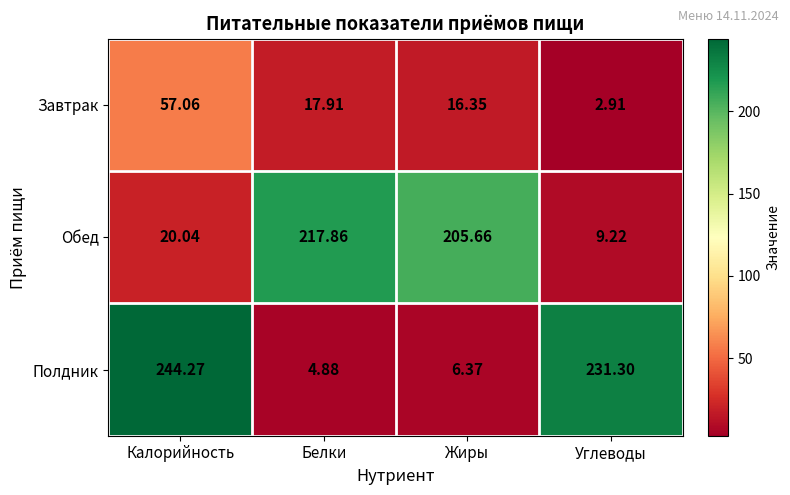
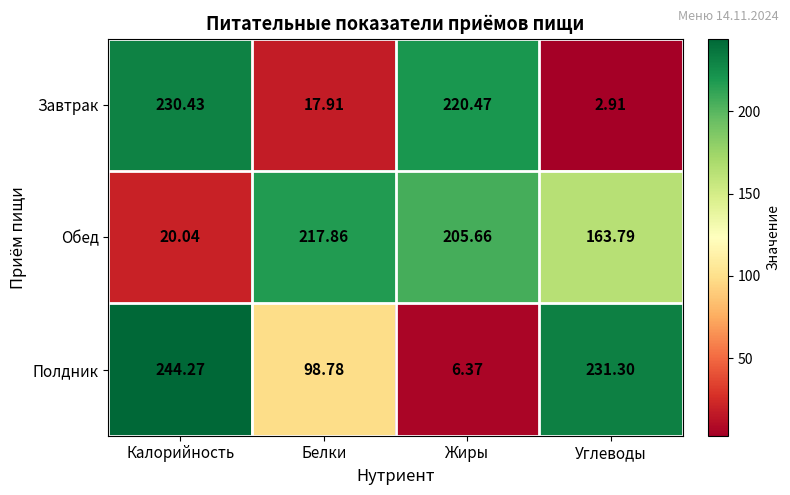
  {
    "Завтрак": {
-     "Калорийность": 57.06,
+     "Калорийность": 230.43,
      "Белки": 17.91,
-     "Жиры": 16.35,
+     "Жиры": 220.47,
      "Углеводы": 2.91
    },
    "Обед": {
      "Калорийность": 20.04,
      "Белки": 217.86,
      "Жиры": 205.66,
-     "Углеводы": 9.22
+     "Углеводы": 163.79
    },
    "Полдник": {
      "Калорийность": 244.27,
-     "Белки": 4.88,
+     "Белки": 98.78,
      "Жиры": 6.37,
      "Углеводы": 231.30
    }
  }
